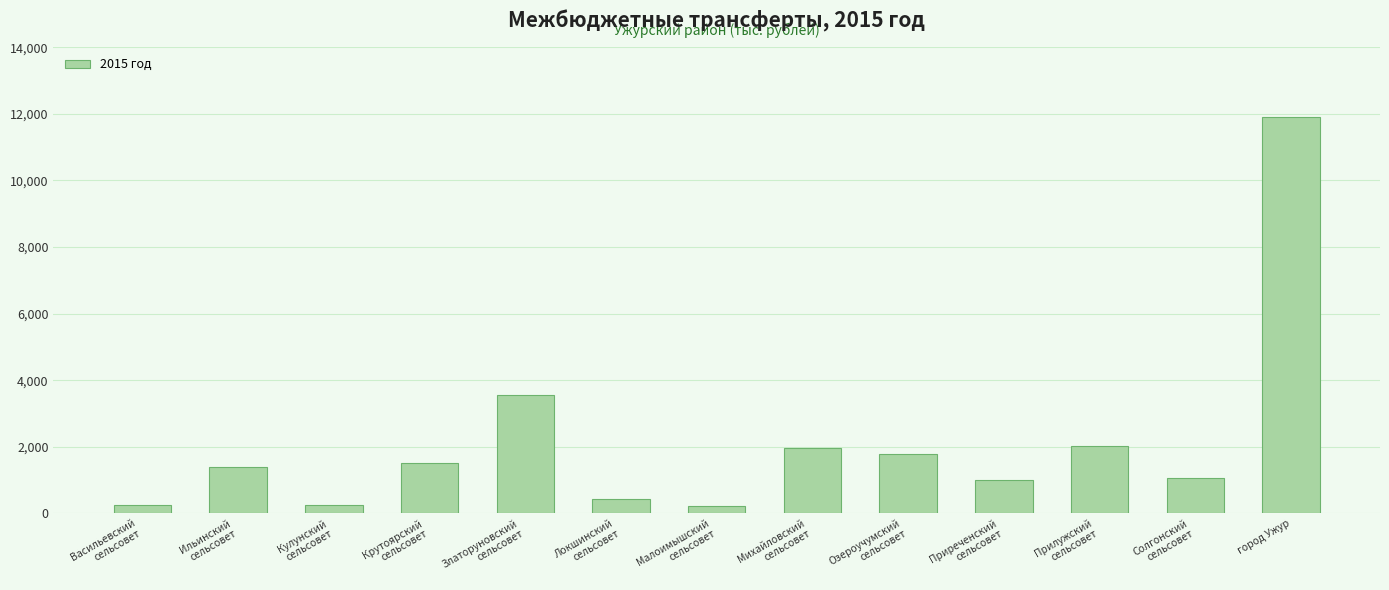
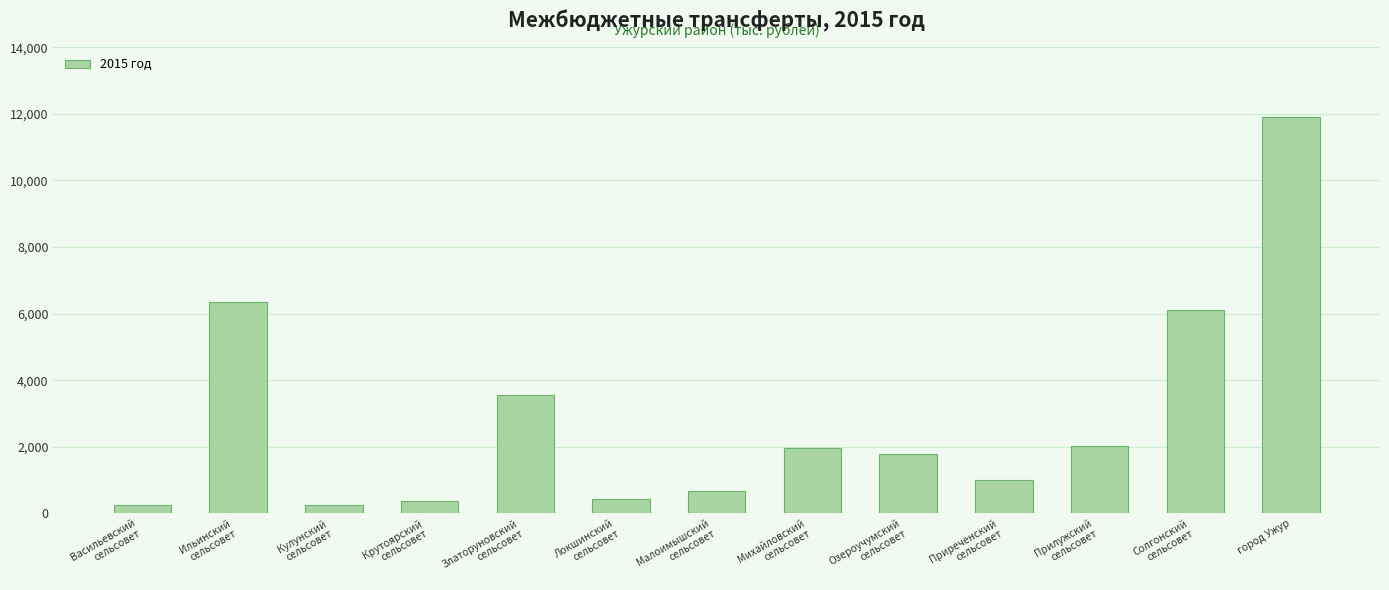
  {
    "Васильевский сельсовет": "200",
-   "Ильинский сельсовет": "1,400",
+   "Ильинский сельсовет": "6,300",
    "Кулунский сельсовет": "300",
-   "Крутоярский сельсовет": "1,500",
+   "Крутоярский сельсовет": "400",
    "Златоруновский сельсовет": "3,600",
    "Локшинский сельсовет": "400",
-   "Малоимышский сельсовет": "200",
+   "Малоимышский сельсовет": "700",
    "Михайловский сельсовет": "2,000",
    "Озероучумский сельсовет": "1,800",
    "Приреченский сельсовет": "1,000",
    "Прилужский сельсовет": "2,000",
-   "Солгонский сельсовет": "1,100",
+   "Солгонский сельсовет": "6,100",
    "город Ужур": "11,900"
  }
